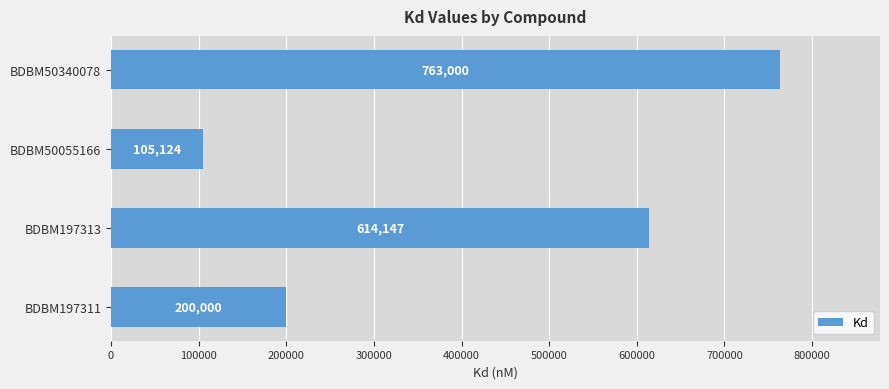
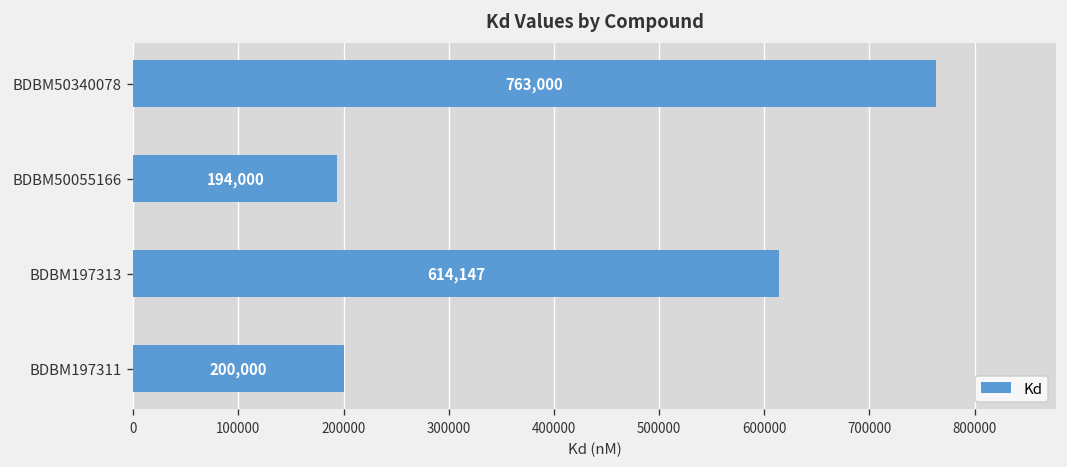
  {
    "BDBM50340078": "763,000",
-   "BDBM50055166": "105,124",
+   "BDBM50055166": "194,000",
    "BDBM197313": "614,147",
    "BDBM197311": "200,000"
  }
